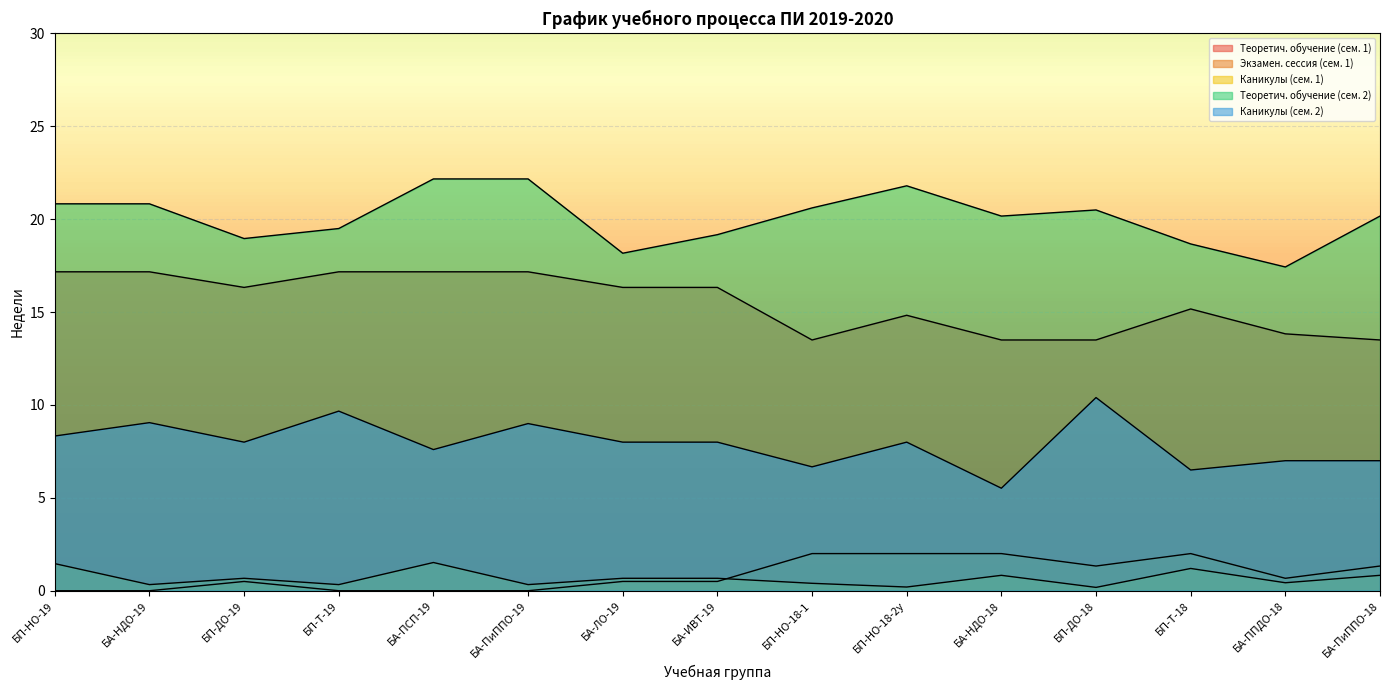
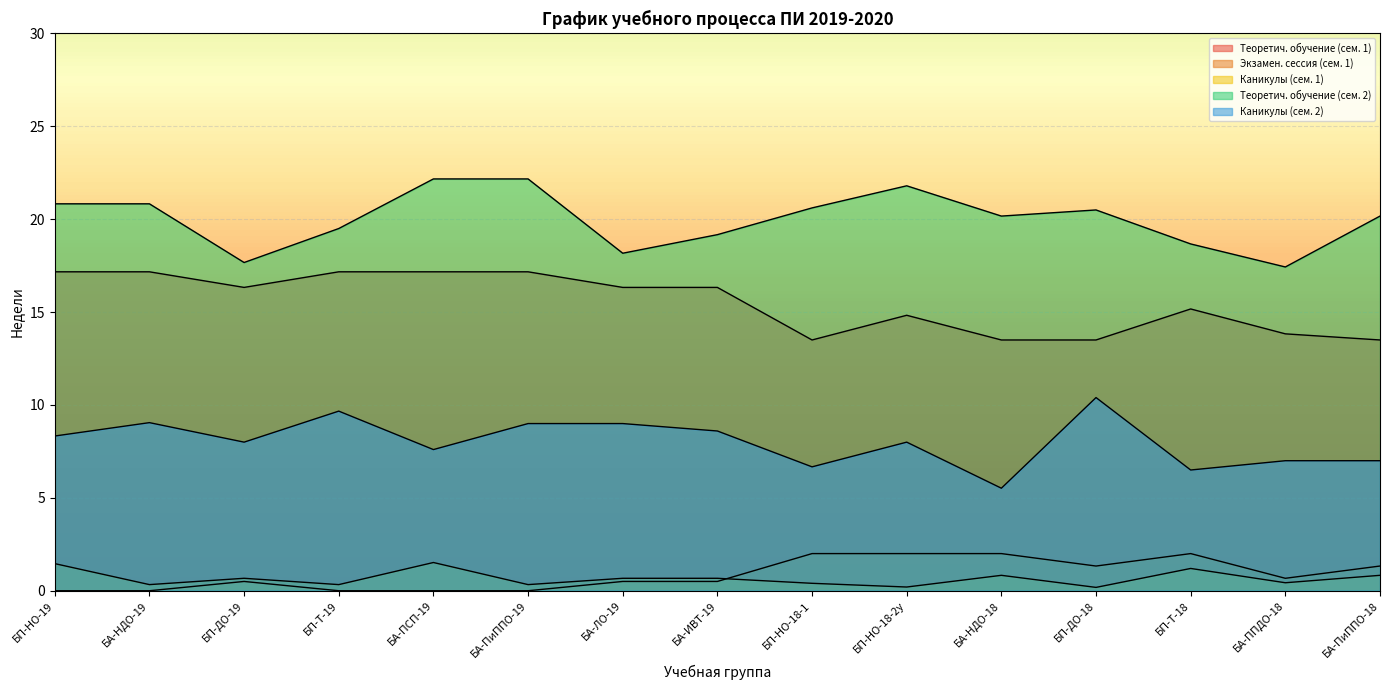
  {
    "Каникулы (сем. 1)": {
      "БП-НО-19": 1.5,
      "БА-НДО-19": 0.3,
      "БП-ДО-19": 0.7,
      "БП-Т-19": 0.3,
      "БА-ПСП-19": 1.5,
      "БА-ПиППО-19": 0.3,
      "БА-ЛО-19": 0.7,
      "БА-ИВТ-19": 0.7,
      "БП-НО-18-1": 0.4,
      "БП-НО-18-2у": 0.2,
      "БА-НДО-18": 0.8,
      "БП-ДО-18": 0.2,
      "БП-Т-18": 1.2,
      "БА-ППДО-18": 0.4,
      "БА-ПиППО-18": 0.8
    },
    "Теоретич. обучение (сем. 2)": {
      "БП-НО-19": 20.8,
      "БА-НДО-19": 20.8,
-     "БП-ДО-19": 19.0,
+     "БП-ДО-19": 17.7,
      "БП-Т-19": 19.5,
      "БА-ПСП-19": 22.2,
      "БА-ПиППО-19": 22.2,
      "БА-ЛО-19": 18.2,
      "БА-ИВТ-19": 19.2,
      "БП-НО-18-1": 20.6,
      "БП-НО-18-2у": 21.8,
      "БА-НДО-18": 20.2,
      "БП-ДО-18": 20.5,
      "БП-Т-18": 18.7,
      "БА-ППДО-18": 17.4,
      "БА-ПиППО-18": 20.2
    },
    "Каникулы (сем. 2)": {
      "БП-НО-19": 8.3,
      "БА-НДО-19": 9.1,
      "БП-ДО-19": 8.0,
      "БП-Т-19": 9.7,
      "БА-ПСП-19": 7.6,
      "БА-ПиППО-19": 9.0,
-     "БА-ЛО-19": 8,
-     "БА-ИВТ-19": 8.0,
+     "БА-ЛО-19": 9,
+     "БА-ИВТ-19": 8.6,
      "БП-НО-18-1": 6.7,
      "БП-НО-18-2у": 8.0,
      "БА-НДО-18": 5.5,
      "БП-ДО-18": 10.4,
      "БП-Т-18": 6.5,
      "БА-ППДО-18": 7.0,
      "БА-ПиППО-18": 7.0
    }
  }
